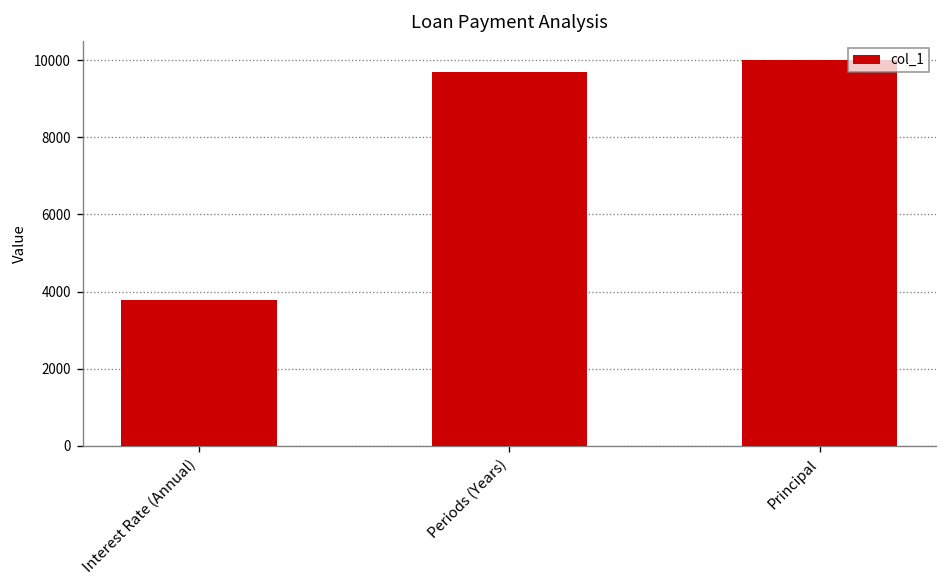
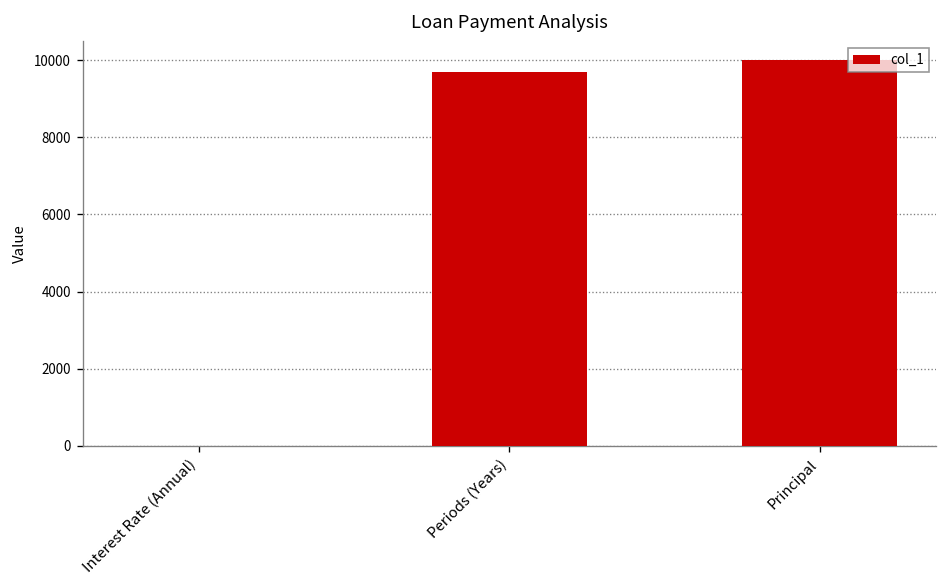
  {
-   "Interest Rate (Annual)": 3800,
+   "Interest Rate (Annual)": 0,
    "Periods (Years)": 9700,
    "Principal": 10000
  }
